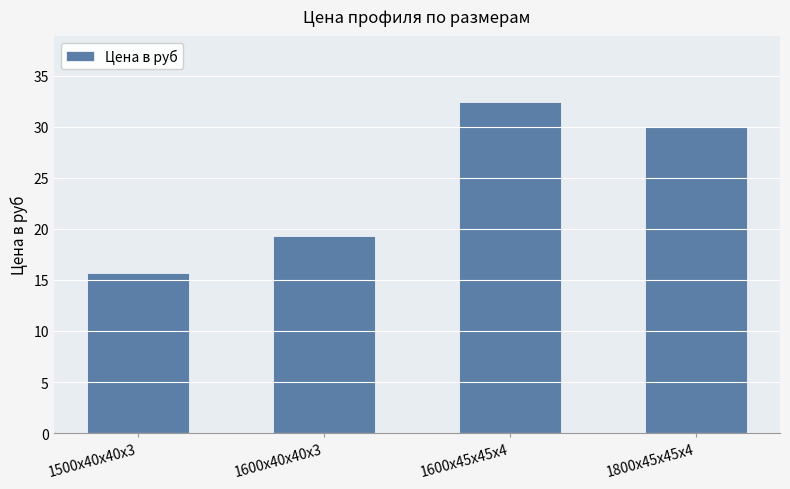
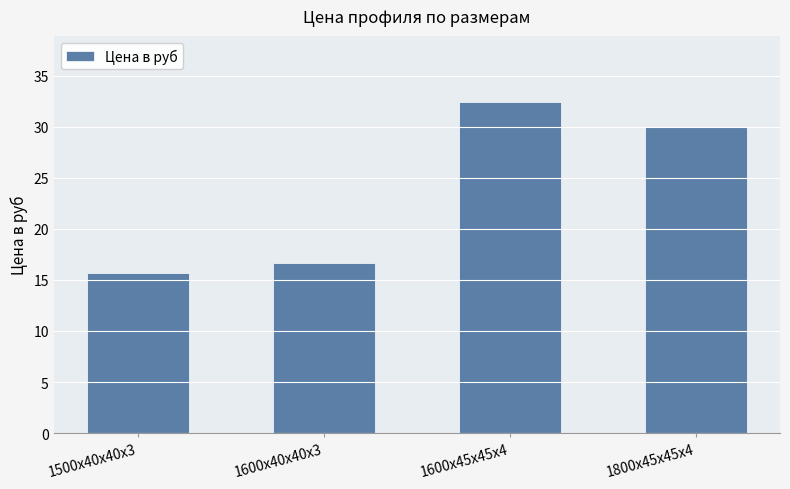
  {
    "1500х40х40х3": 15.7,
-   "1600х40х40х3": 19.3,
+   "1600х40х40х3": 16.7,
    "1600х45х45х4": 32.4,
    "1800х45х45х4": 30.0
  }
